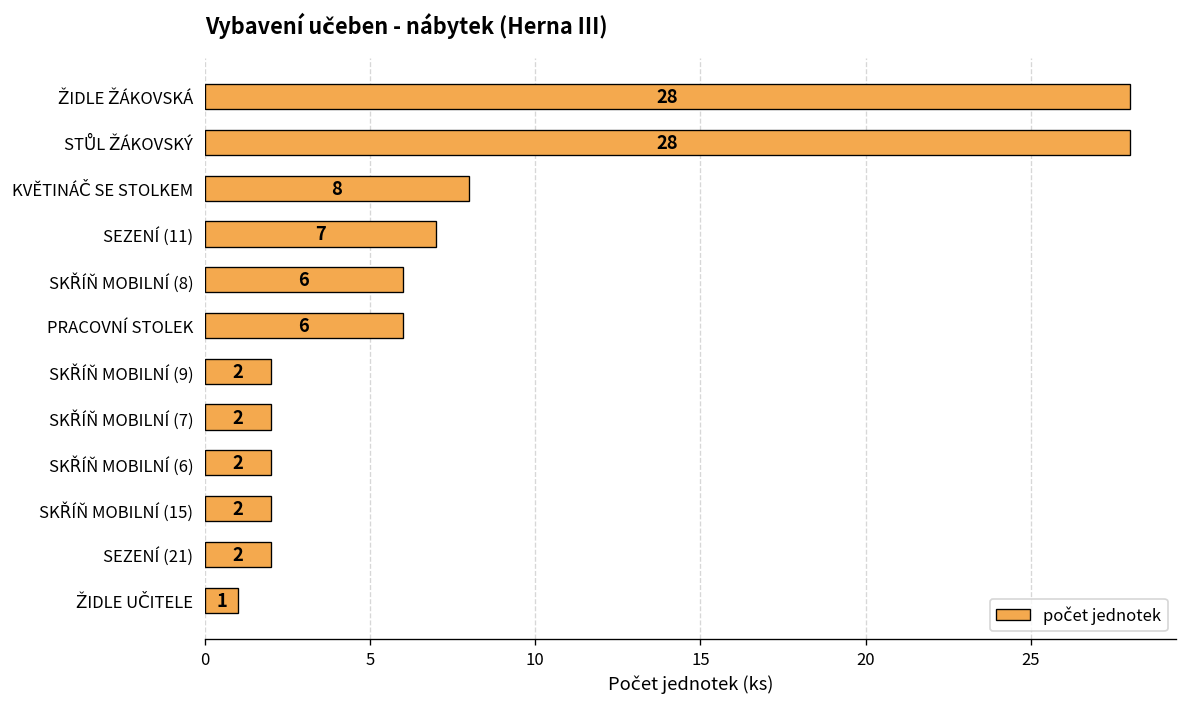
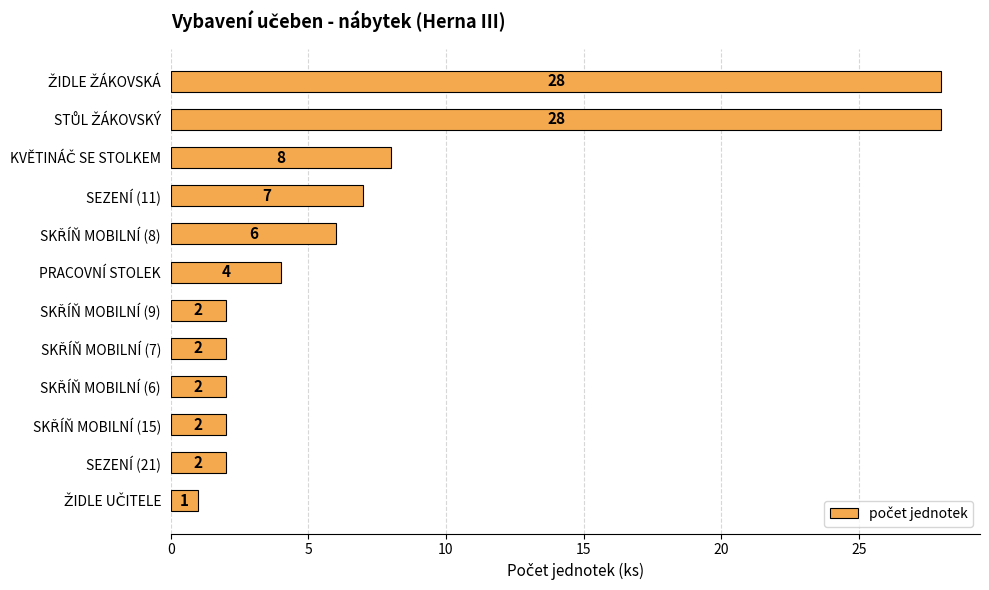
  {
    "ŽIDLE ŽÁKOVSKÁ": 28,
    "STŮL ŽÁKOVSKÝ": 28,
    "KVĚTINÁČ SE STOLKEM": 8,
    "SEZENÍ (11)": 7,
    "SKŘÍŇ MOBILNÍ (8)": 6,
-   "PRACOVNÍ STOLEK": 6,
+   "PRACOVNÍ STOLEK": 4,
    "SKŘÍŇ MOBILNÍ (9)": 2,
    "SKŘÍŇ MOBILNÍ (7)": 2,
    "SKŘÍŇ MOBILNÍ (6)": 2,
    "SKŘÍŇ MOBILNÍ (15)": 2,
    "SEZENÍ (21)": 2,
    "ŽIDLE UČITELE": 1
  }
